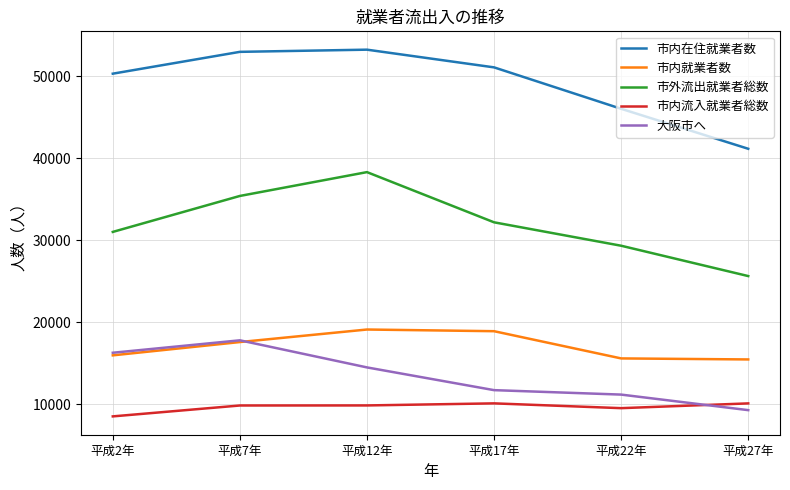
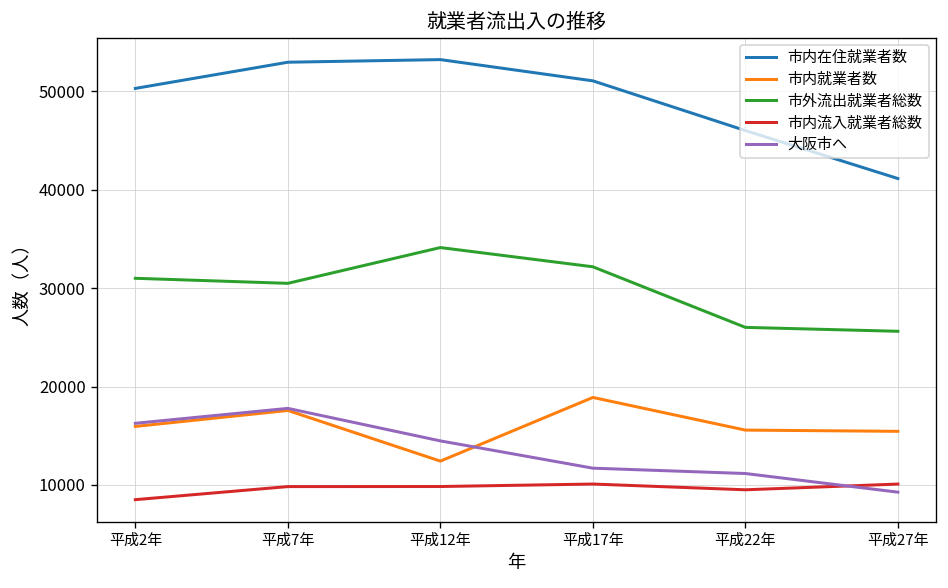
  {
    "市内在住就業者数": {
      "平成2年": 50000,
      "平成7年": 53000,
      "平成12年": 53000,
      "平成17年": 51000,
      "平成27年": 41000
    },
    "市内就業者数": {
      "平成2年": 16000,
-     "平成12年": 19000,
+     "平成12年": 12000,
      "平成17年": 19000,
      "平成22年": 16000,
      "平成27年": 15000
    },
    "市外流出就業者総数": {
      "平成2年": 31000,
-     "平成7年": 35000,
-     "平成12年": 38000,
+     "平成7年": 30000,
+     "平成12年": 34000,
      "平成17年": 32000,
-     "平成22年": 29000,
+     "平成22年": 26000,
      "平成27年": 26000
    },
    "市内流入就業者総数": {
      "平成2年": 9000,
      "平成7年": 10000,
      "平成12年": 10000,
      "平成17年": 10000,
      "平成22年": 10000,
      "平成27年": 10000
    },
    "大阪市へ": {
      "平成2年": 16000,
      "平成12年": 14000,
      "平成17年": 12000,
      "平成22年": 11000,
      "平成27年": 9000
    }
  }
